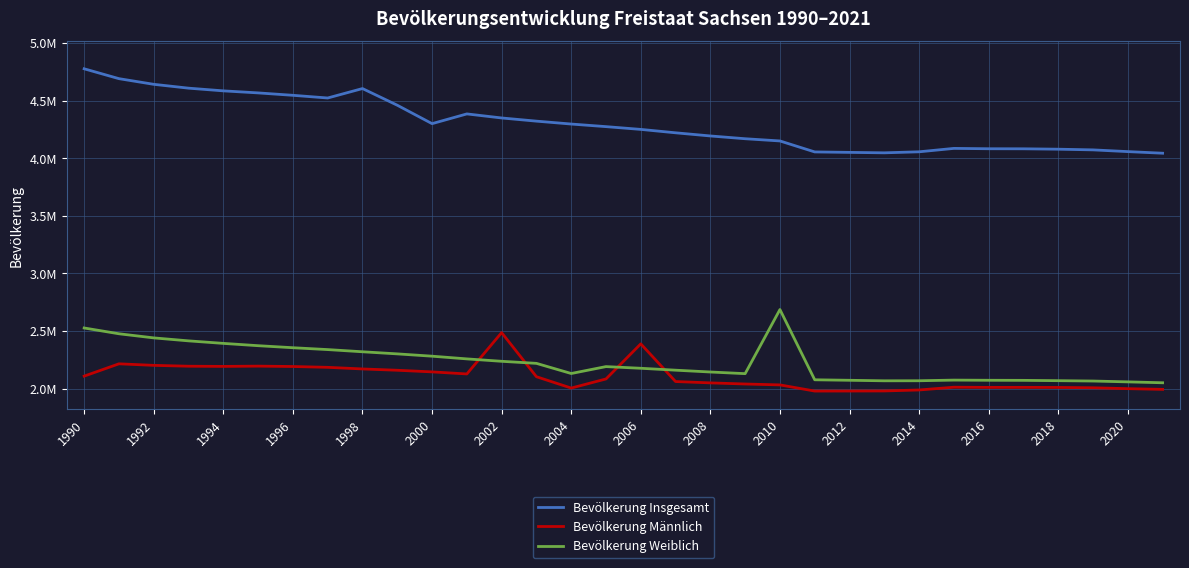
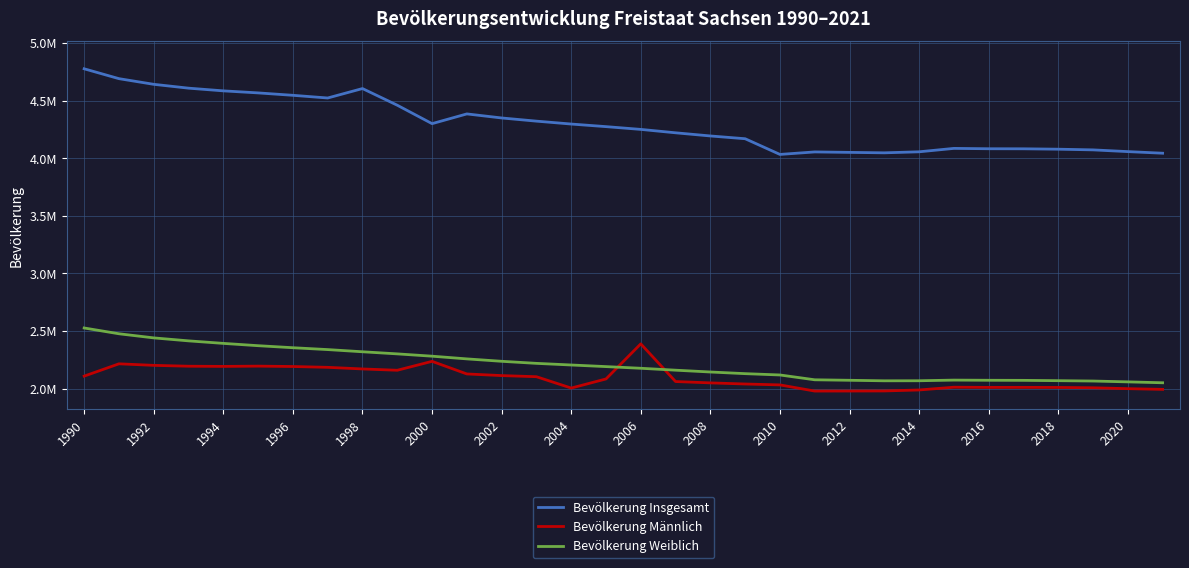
  {
    "Bevölkerung Insgesamt": {
      "1990": 4780000,
      "1992": 4640000,
      "1994": 4580000,
      "1996": 4550000,
      "1998": 4600000,
      "2000": 4300000,
      "2002": 4350000,
      "2004": 4300000,
      "2006": 4250000,
      "2008": 4190000,
-     "2010": 4150000,
+     "2010": 4030000,
      "2012": 4050000,
      "2014": 4060000,
      "2016": 4080000,
      "2018": 4080000,
      "2020": 4060000
    },
    "Bevölkerung Männlich": {
      "1990": 2110000,
      "1992": 2200000,
      "1994": 2190000,
      "1996": 2190000,
      "1998": 2170000,
-     "2000": 2140000,
-     "2002": 2490000,
+     "2000": 2240000,
+     "2002": 2110000,
      "2004": 2000000,
      "2006": 2390000,
      "2008": 2050000,
      "2010": 2030000,
      "2012": 1980000,
      "2014": 1990000,
      "2016": 2010000,
      "2018": 2010000,
      "2020": 2000000
    },
    "Bevölkerung Weiblich": {
      "1990": 2530000,
      "1992": 2440000,
      "1994": 2390000,
      "1996": 2350000,
      "1998": 2320000,
      "2000": 2280000,
      "2002": 2240000,
-     "2004": 2130000,
+     "2004": 2200000,
      "2006": 2180000,
      "2008": 2140000,
-     "2010": 2690000,
+     "2010": 2120000,
      "2012": 2070000,
      "2014": 2070000,
      "2016": 2070000,
      "2018": 2070000,
      "2020": 2060000
    }
  }
